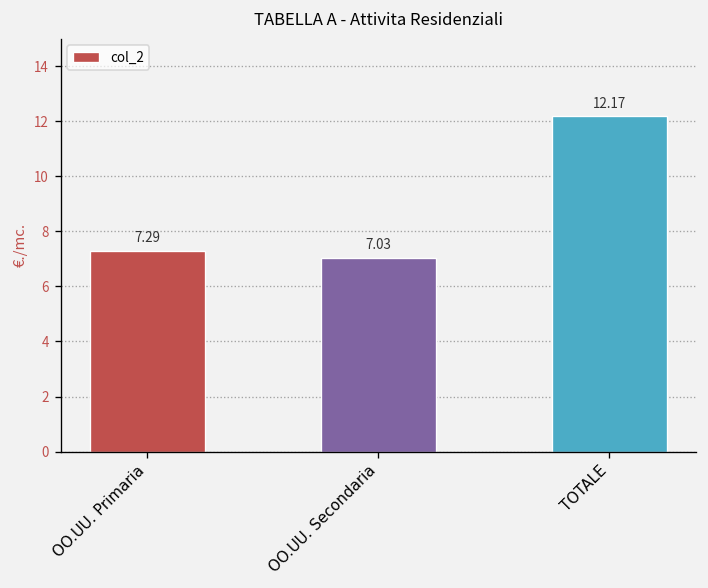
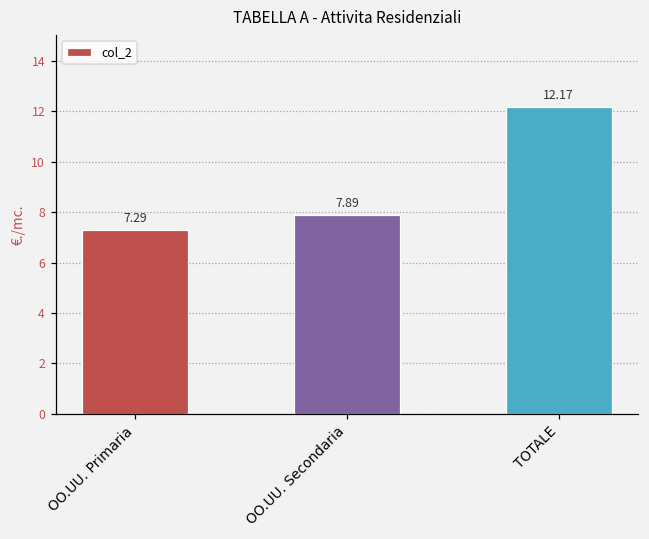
  {
    "OO.UU. Primaria": 7.29,
-   "OO.UU. Secondaria": 7.03,
+   "OO.UU. Secondaria": 7.89,
    "TOTALE": 12.17
  }
